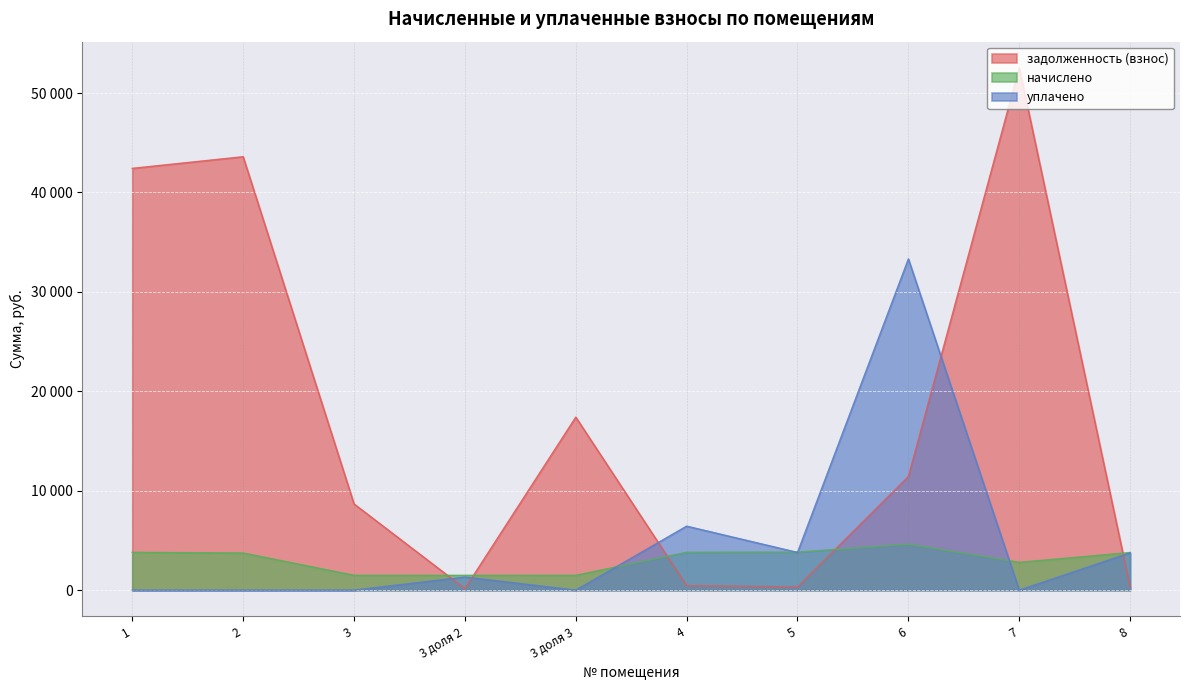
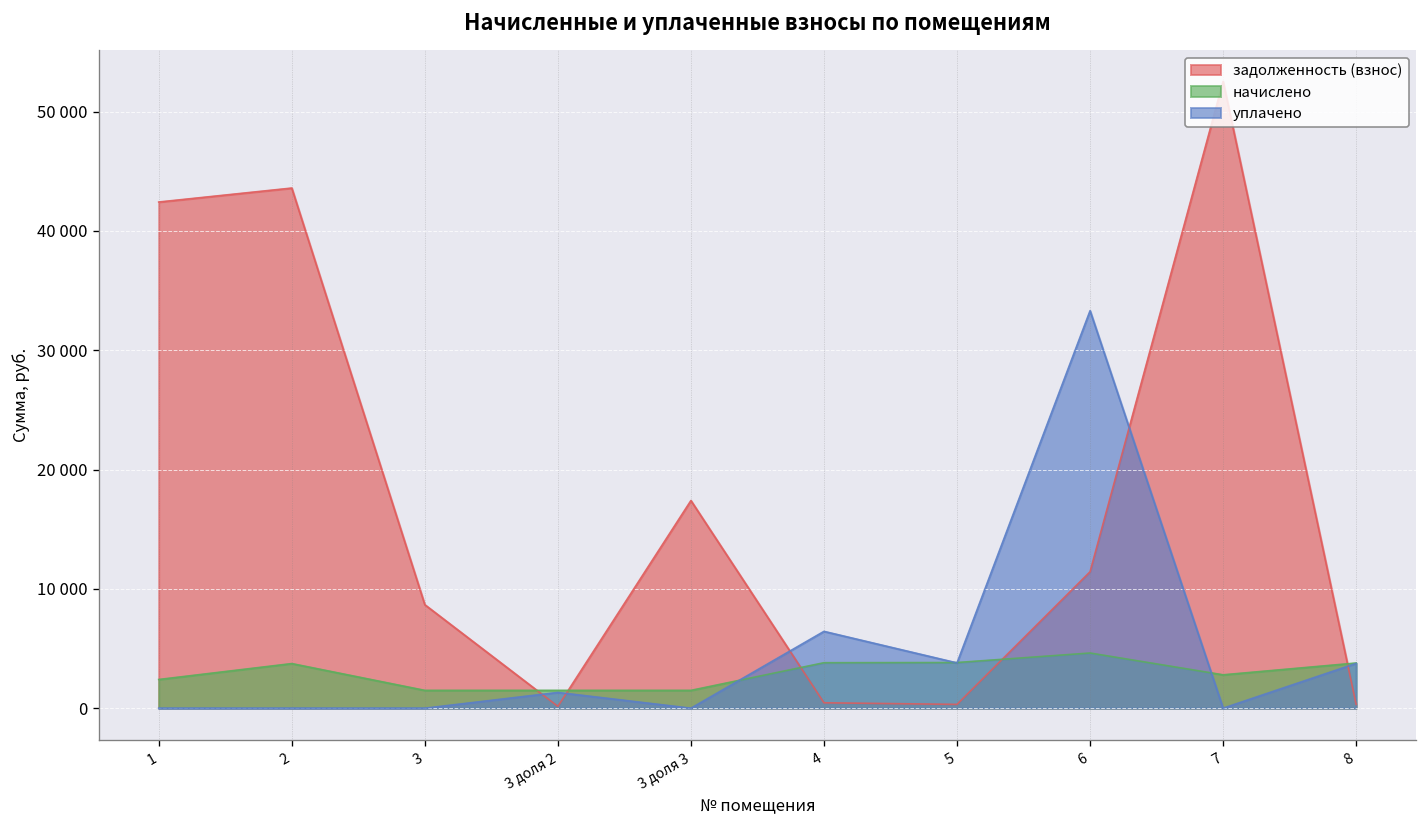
  {
    "задолженность (взнос)": {
      "1": 42000,
      "2": 44000,
      "3": 9000,
      "3 доля 2": 0,
      "3 доля 3": 17000,
      "4": 0,
      "5": 0,
      "6": 11000,
      "8": 0
    },
    "начислено": {
-     "1": 4000,
+     "1": 2000,
      "2": 4000,
      "3": 1000,
      "3 доля 3": 1000,
      "4": 4000,
      "6": 5000,
      "7": 3000
    },
    "уплачено": {
      "1": 0,
      "2": 0,
      "3": 0,
      "3 доля 3": 0,
      "4": 6000,
      "6": 33000,
      "7": 0
    }
  }
